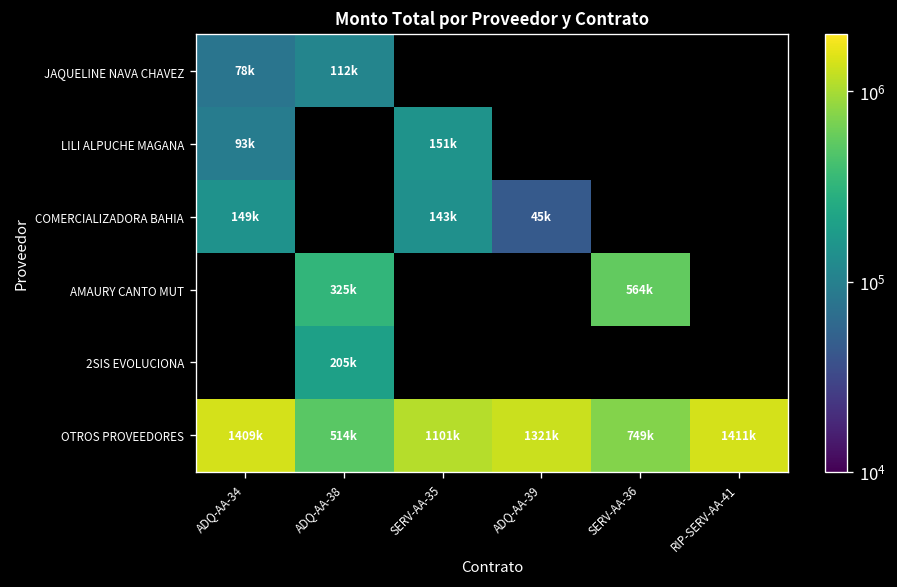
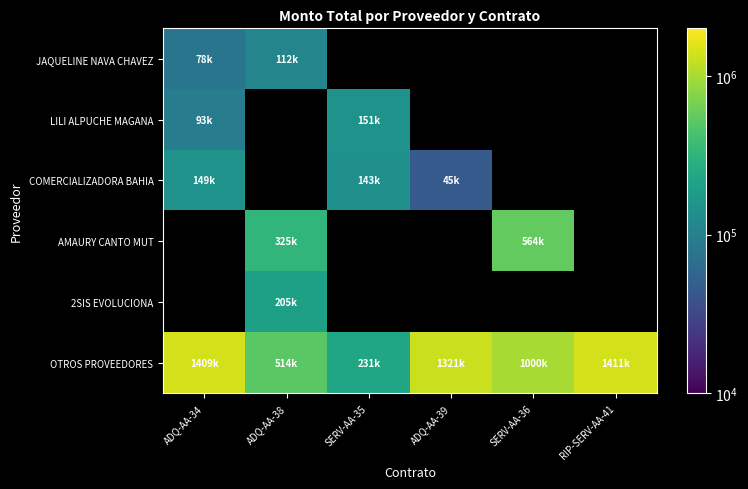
  {
    "JAQUELINE NAVA CHAVEZ": {
      "ADQ-AA-34": "78k",
      "ADQ-AA-38": "112k"
    },
    "LILI ALPUCHE MAGANA": {
      "ADQ-AA-34": "93k",
      "SERV-AA-35": "151k"
    },
    "COMERCIALIZADORA BAHIA": {
      "ADQ-AA-34": "149k",
      "SERV-AA-35": "143k",
      "ADQ-AA-39": "45k"
    },
    "AMAURY CANTO MUT": {
      "ADQ-AA-38": "325k",
      "SERV-AA-36": "564k"
    },
    "2SIS EVOLUCIONA": {
      "ADQ-AA-38": "205k"
    },
    "OTROS PROVEEDORES": {
      "ADQ-AA-34": "1409k",
      "ADQ-AA-38": "514k",
-     "SERV-AA-35": "1101k",
+     "SERV-AA-35": "231k",
      "ADQ-AA-39": "1321k",
-     "SERV-AA-36": "749k",
+     "SERV-AA-36": "1000k",
      "RIP-SERV-AA-41": "1411k"
    }
  }
